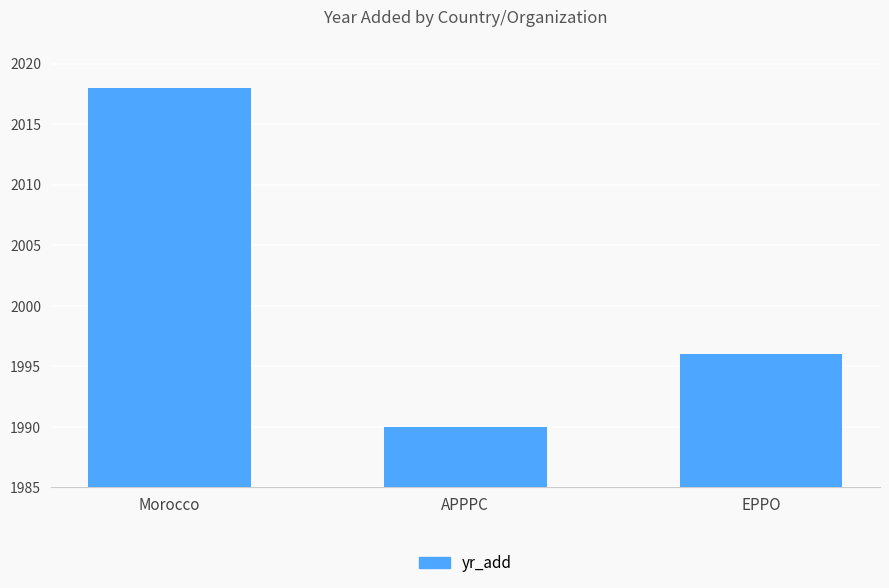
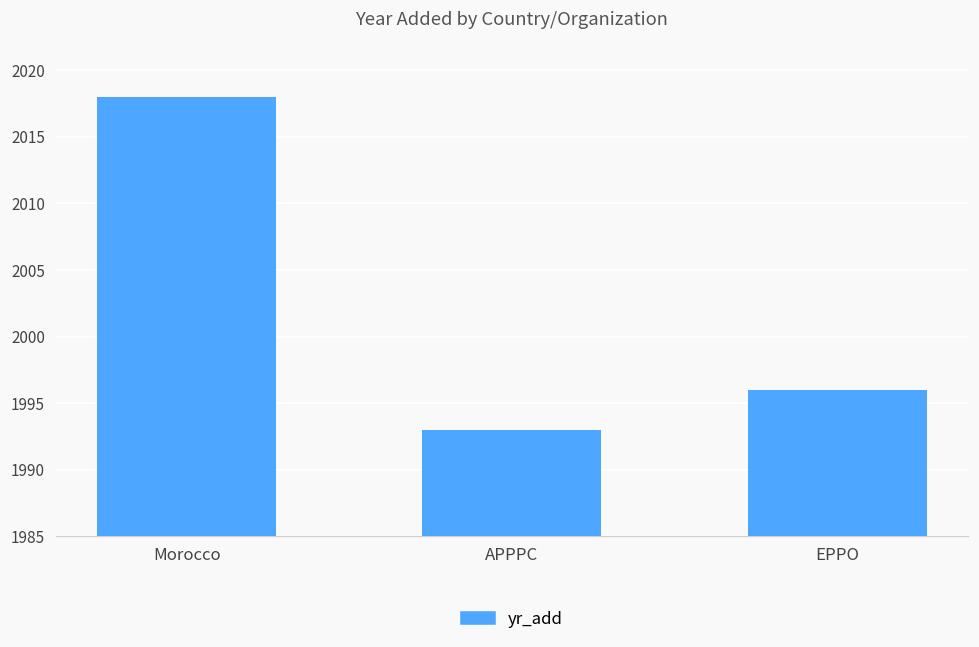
  {
    "Morocco": 2018,
-   "APPPC": 1990,
+   "APPPC": 1993,
    "EPPO": 1996
  }
